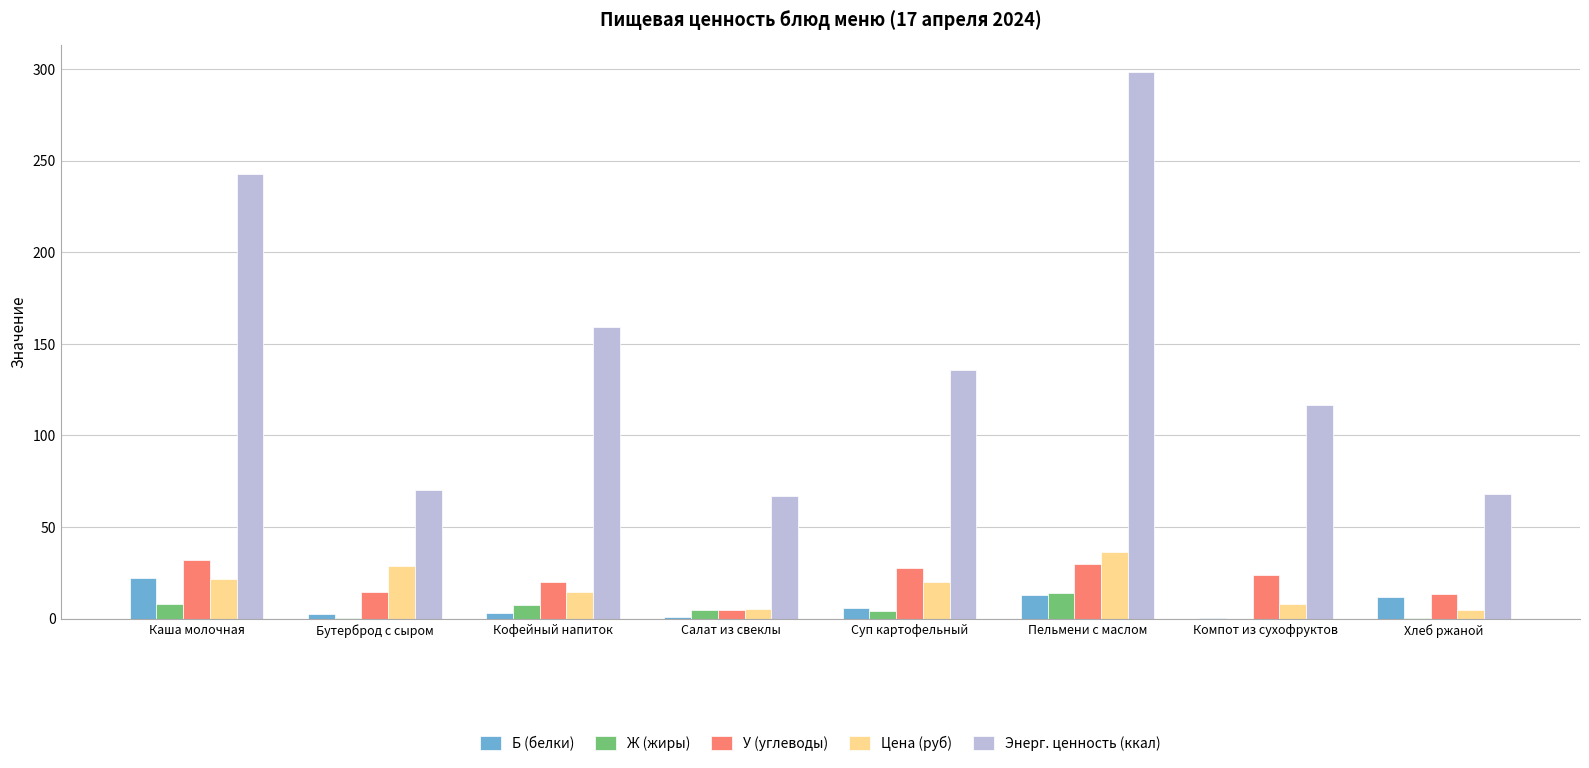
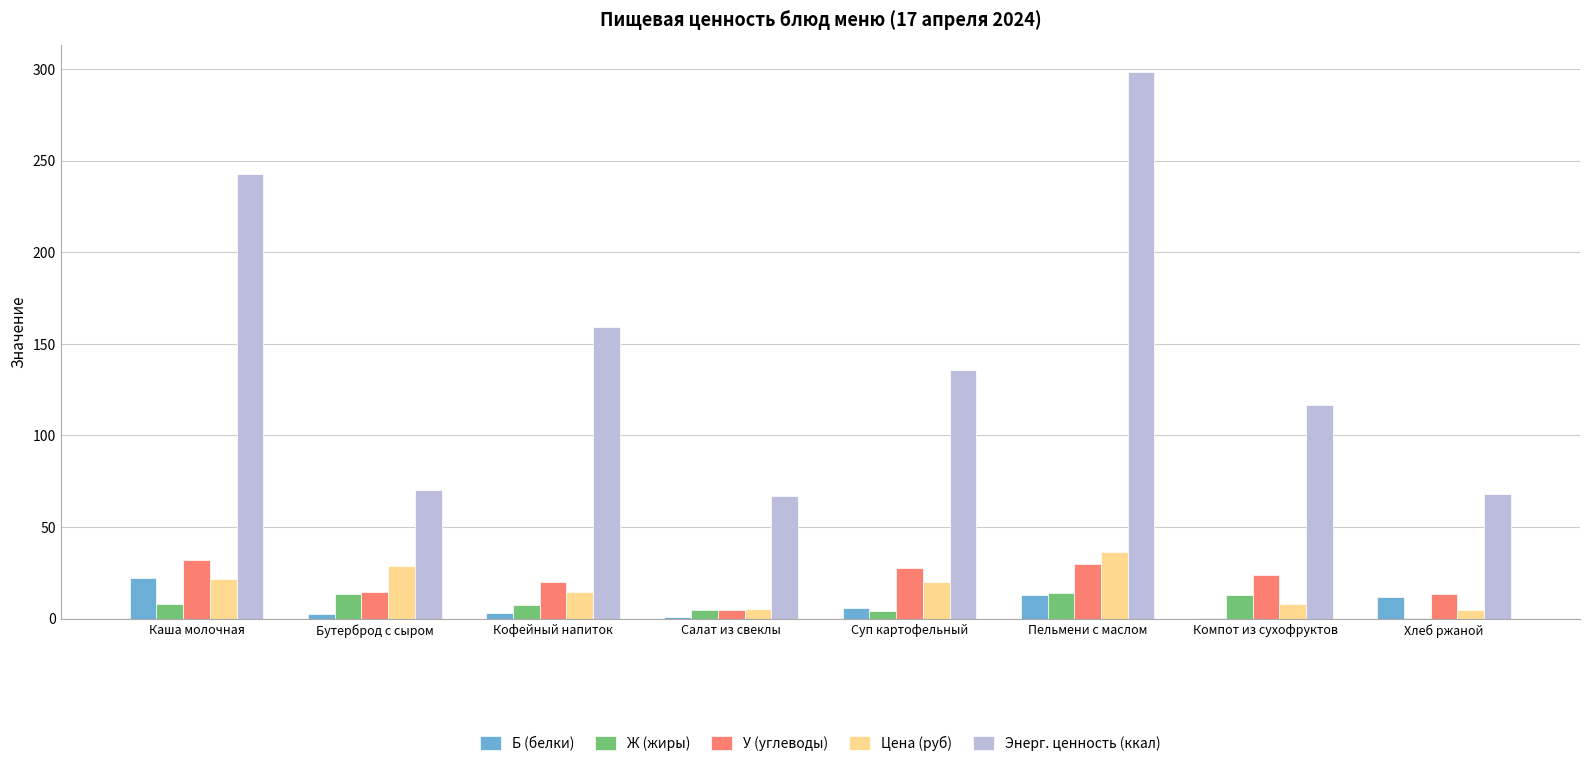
  {
    "Б (белки)": {
      "Каша молочная": 22,
      "Бутерброд с сыром": 2,
      "Кофейный напиток": 3,
      "Суп картофельный": 6,
      "Пельмени с маслом": 13,
      "Хлеб ржаной": 12
    },
    "Ж (жиры)": {
      "Каша молочная": 8,
-     "Бутерброд с сыром": 0,
+     "Бутерброд с сыром": 14,
      "Кофейный напиток": 7,
      "Салат из свеклы": 5,
      "Суп картофельный": 4,
      "Пельмени с маслом": 14,
-     "Компот из сухофруктов": 0
+     "Компот из сухофруктов": 13
    },
    "У (углеводы)": {
      "Каша молочная": 32,
      "Бутерброд с сыром": 14,
      "Кофейный напиток": 20,
      "Салат из свеклы": 5,
      "Суп картофельный": 28,
      "Пельмени с маслом": 30,
      "Компот из сухофруктов": 24,
      "Хлеб ржаной": 13
    },
    "Цена (руб)": {
      "Каша молочная": 21,
      "Бутерброд с сыром": 29,
      "Кофейный напиток": 14,
      "Салат из свеклы": 5,
      "Суп картофельный": 20,
      "Пельмени с маслом": 36,
      "Компот из сухофруктов": 8,
      "Хлеб ржаной": 5
    },
    "Энерг. ценность (ккал)": {
      "Каша молочная": 242,
      "Бутерброд с сыром": 70,
      "Кофейный напиток": 159,
      "Салат из свеклы": 67,
      "Суп картофельный": 136,
      "Пельмени с маслом": 298,
      "Компот из сухофруктов": 117,
      "Хлеб ржаной": 68
    }
  }
